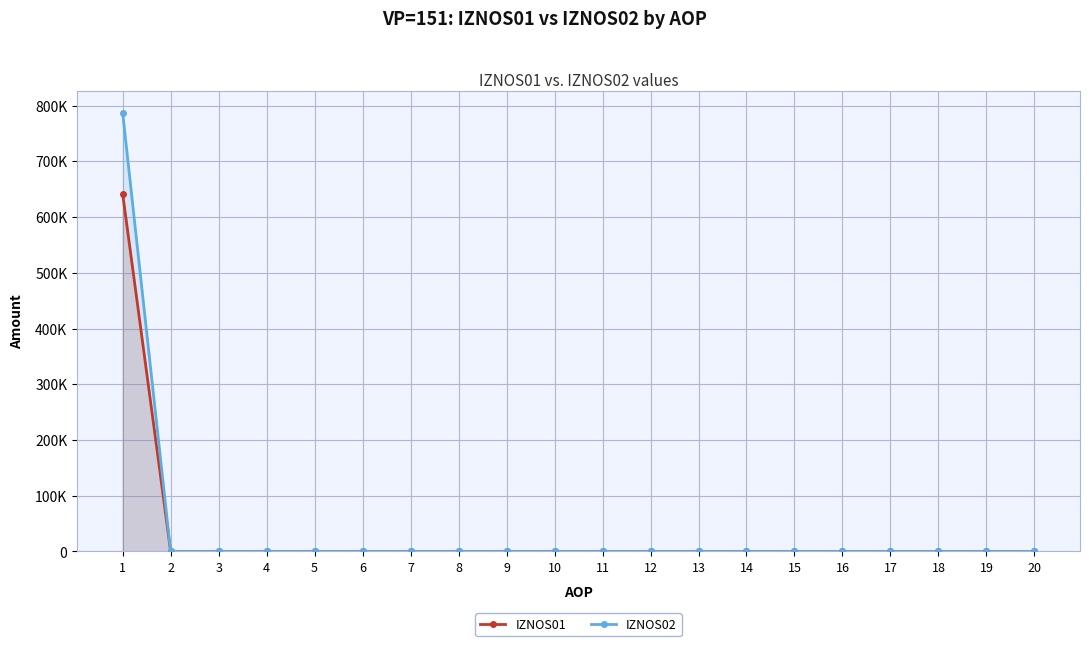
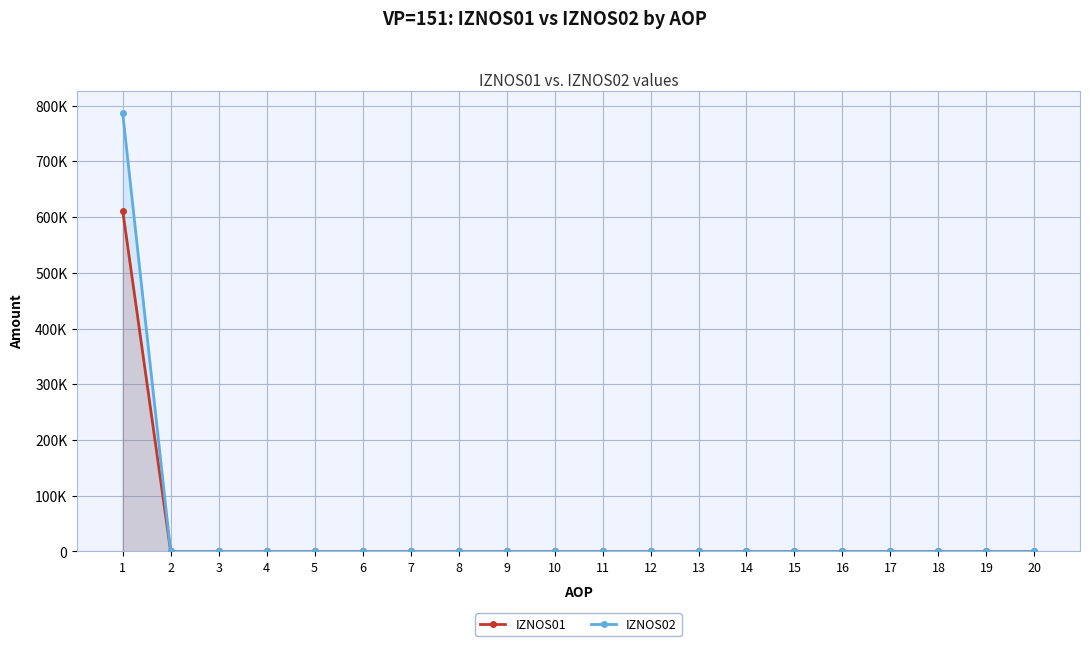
  {
    "IZNOS01": {
-     "1": 640000
+     "1": 610000
    },
    "IZNOS02": {
      "1": 790000
    }
  }
